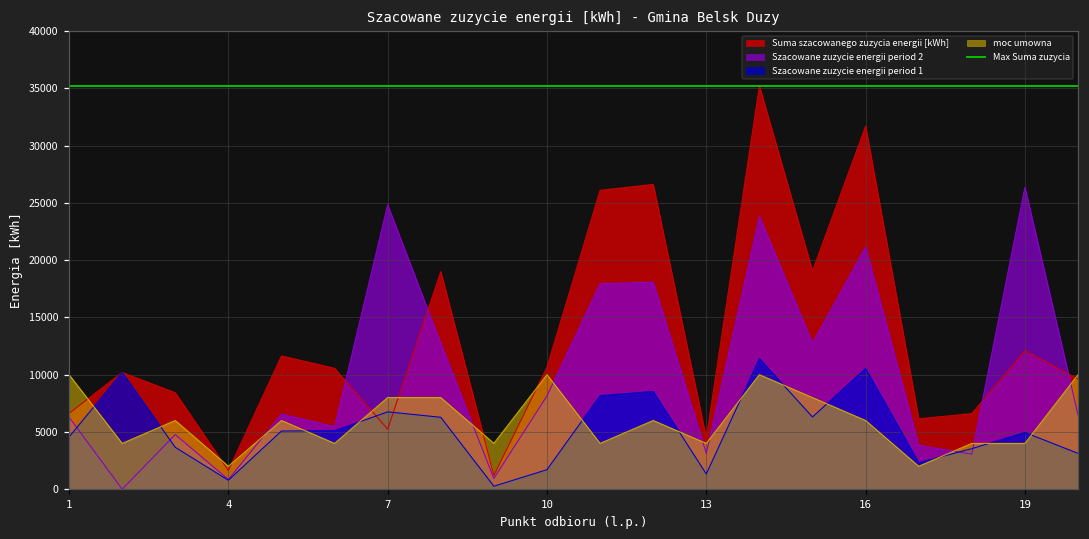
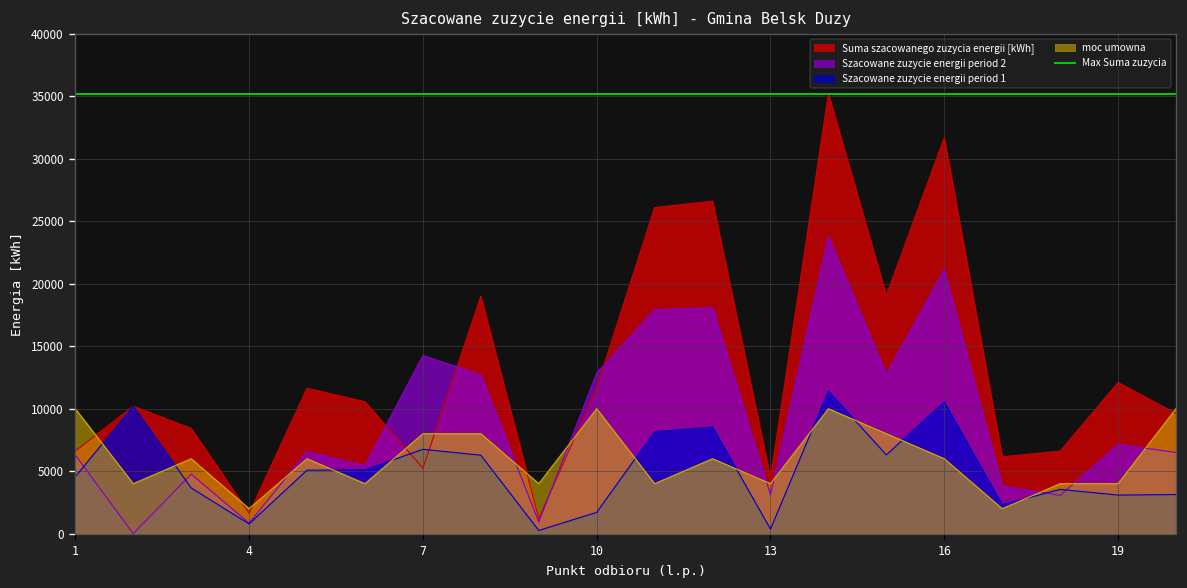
  {
    "Suma szacowanego zuzycia energii [kWh]": {
      "1": 6600,
      "4": 1600,
      "7": 5200,
-     "10": 10700,
+     "10": 11700,
      "13": 4500,
      "16": 31700,
      "19": 12100
    },
    "Szacowane zuzycie energii period 2": {
      "1": 6300,
-     "7": 24800,
-     "10": 8200,
+     "7": 14300,
+     "10": 12800,
      "13": 3100,
      "16": 21200,
-     "19": 26400
+     "19": 7100
    },
    "Szacowane zuzycie energii period 1": {
      "1": 4600,
      "7": 6800,
      "10": 1700,
-     "13": 1300,
+     "13": 400,
      "16": 10500,
-     "19": 5000
+     "19": 3100
    },
    "moc umowna": {
      "1": 10000,
      "4": 2000,
      "7": 8000,
      "10": 10000,
      "13": 4000,
      "16": 6000,
      "19": 4000
    }
  }
